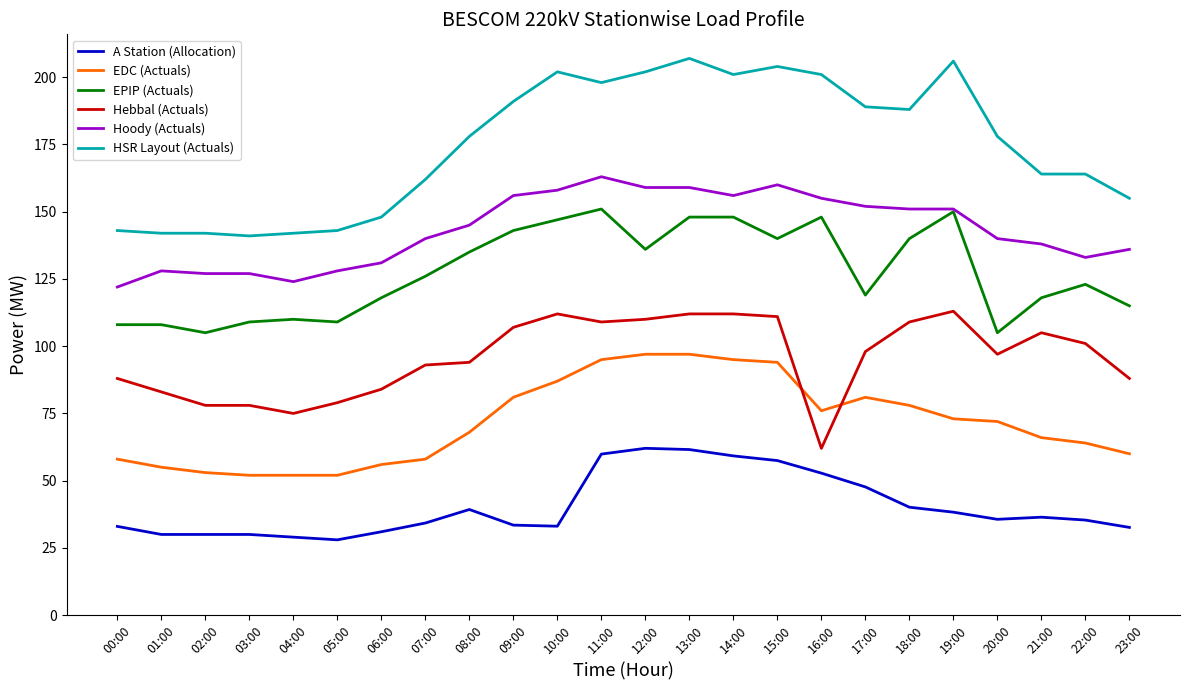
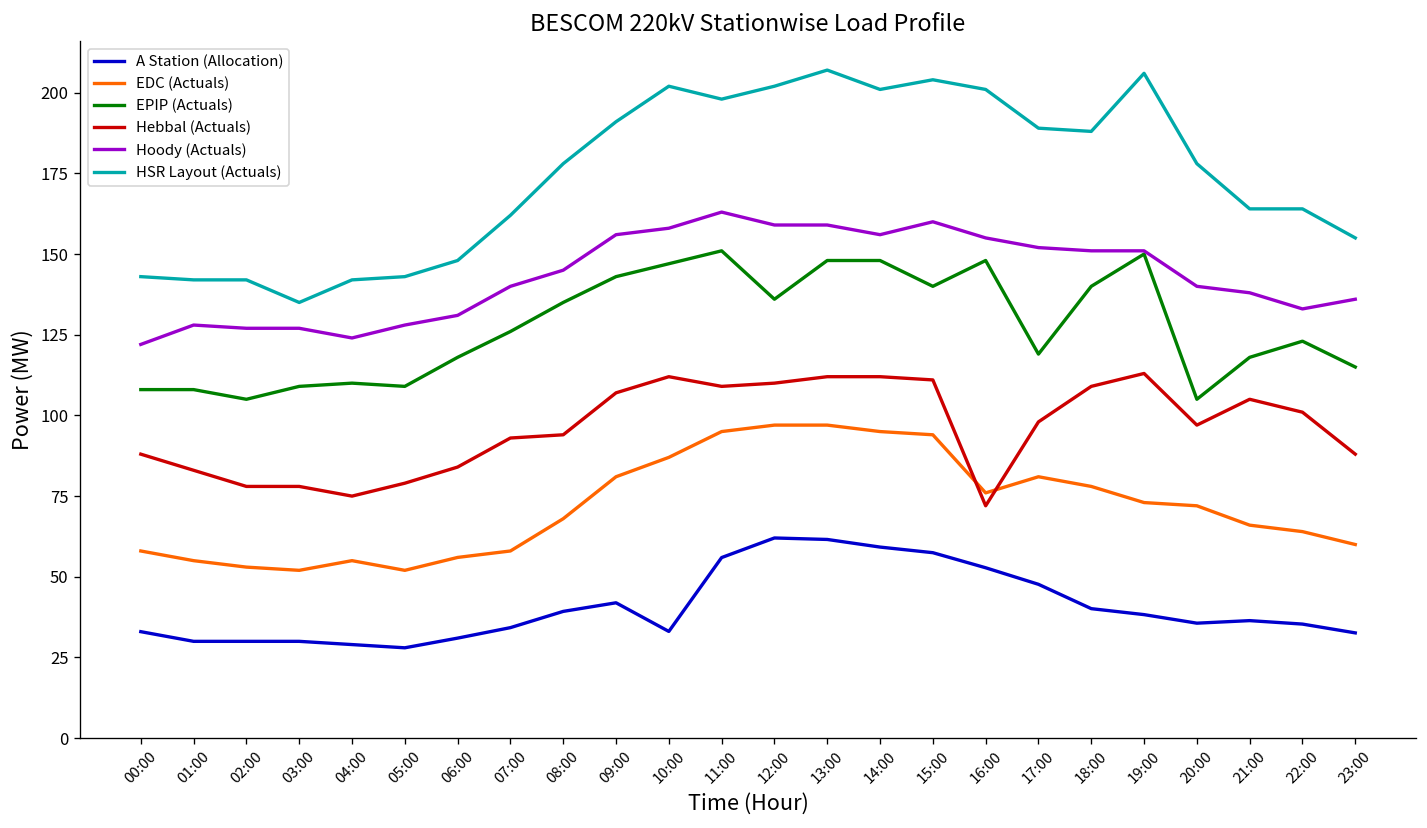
  {
    "A Station (Allocation)": {
      "00:00": 33,
      "01:00": 30,
      "02:00": 30,
      "03:00": 30,
      "04:00": 29,
      "05:00": 28,
      "06:00": 31,
      "07:00": 34,
      "08:00": 39,
-     "09:00": 33,
+     "09:00": 42,
      "10:00": 33,
-     "11:00": 60,
+     "11:00": 56,
      "12:00": 62,
      "13:00": 62,
      "14:00": 59,
      "15:00": 57,
      "16:00": 53,
      "17:00": 48,
      "18:00": 40,
      "19:00": 38,
      "20:00": 36,
      "21:00": 36,
      "22:00": 35,
      "23:00": 33
    },
    "EDC (Actuals)": {
      "00:00": 58,
      "01:00": 55,
      "02:00": 53,
      "03:00": 52,
-     "04:00": 52,
+     "04:00": 55,
      "05:00": 52,
      "06:00": 56,
      "07:00": 58,
      "08:00": 68,
      "09:00": 81,
      "10:00": 87,
      "11:00": 95,
      "12:00": 97,
      "13:00": 97,
      "14:00": 95,
      "15:00": 94,
      "16:00": 76,
      "17:00": 81,
      "18:00": 78,
      "19:00": 73,
      "20:00": 72,
      "21:00": 66,
      "22:00": 64,
      "23:00": 60
    },
    "EPIP (Actuals)": {
      "00:00": 108,
      "01:00": 108,
      "02:00": 105,
      "03:00": 109,
      "04:00": 110,
      "05:00": 109,
      "06:00": 118,
      "07:00": 126,
      "08:00": 135,
      "09:00": 143,
      "10:00": 147,
      "11:00": 151,
      "12:00": 136,
      "13:00": 148,
      "14:00": 148,
      "15:00": 140,
      "16:00": 148,
      "17:00": 119,
      "18:00": 140,
      "19:00": 150,
      "20:00": 105,
      "21:00": 118,
      "22:00": 123,
      "23:00": 115
    },
    "Hebbal (Actuals)": {
      "00:00": 88,
      "01:00": 83,
      "02:00": 78,
      "03:00": 78,
      "04:00": 75,
      "05:00": 79,
      "06:00": 84,
      "07:00": 93,
      "08:00": 94,
      "09:00": 107,
      "10:00": 112,
      "11:00": 109,
      "12:00": 110,
      "13:00": 112,
      "14:00": 112,
      "15:00": 111,
-     "16:00": 62,
+     "16:00": 72,
      "17:00": 98,
      "18:00": 109,
      "19:00": 113,
      "20:00": 97,
      "21:00": 105,
      "22:00": 101,
      "23:00": 88
    },
    "Hoody (Actuals)": {
      "00:00": 122,
      "01:00": 128,
      "02:00": 127,
      "03:00": 127,
      "04:00": 124,
      "05:00": 128,
      "06:00": 131,
      "07:00": 140,
      "08:00": 145,
      "09:00": 156,
      "10:00": 158,
      "11:00": 163,
      "12:00": 159,
      "13:00": 159,
      "14:00": 156,
      "15:00": 160,
      "16:00": 155,
      "17:00": 152,
      "18:00": 151,
      "19:00": 151,
      "20:00": 140,
      "21:00": 138,
      "22:00": 133,
      "23:00": 136
    },
    "HSR Layout (Actuals)": {
      "00:00": 143,
      "01:00": 142,
      "02:00": 142,
-     "03:00": 141,
+     "03:00": 135,
      "04:00": 142,
      "05:00": 143,
      "06:00": 148,
      "07:00": 162,
      "08:00": 178,
      "09:00": 191,
      "10:00": 202,
      "11:00": 198,
      "12:00": 202,
      "13:00": 207,
      "14:00": 201,
      "15:00": 204,
      "16:00": 201,
      "17:00": 189,
      "18:00": 188,
      "19:00": 206,
      "20:00": 178,
      "21:00": 164,
      "22:00": 164,
      "23:00": 155
    }
  }
